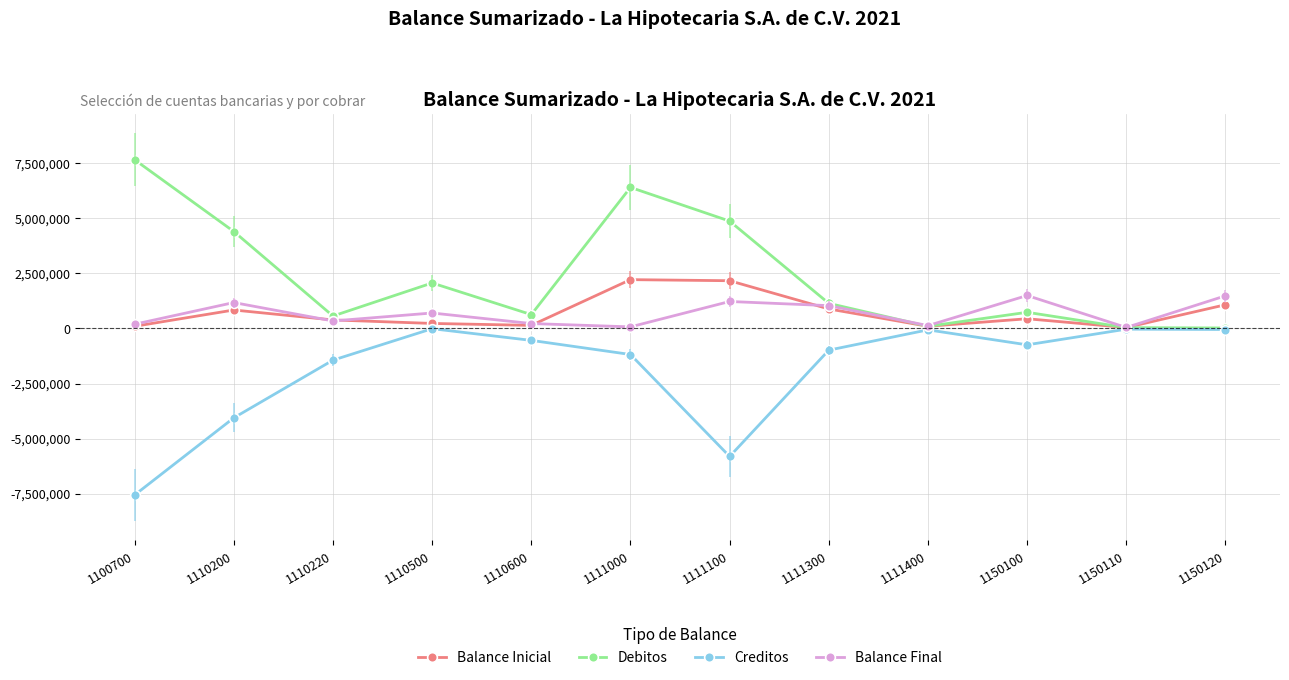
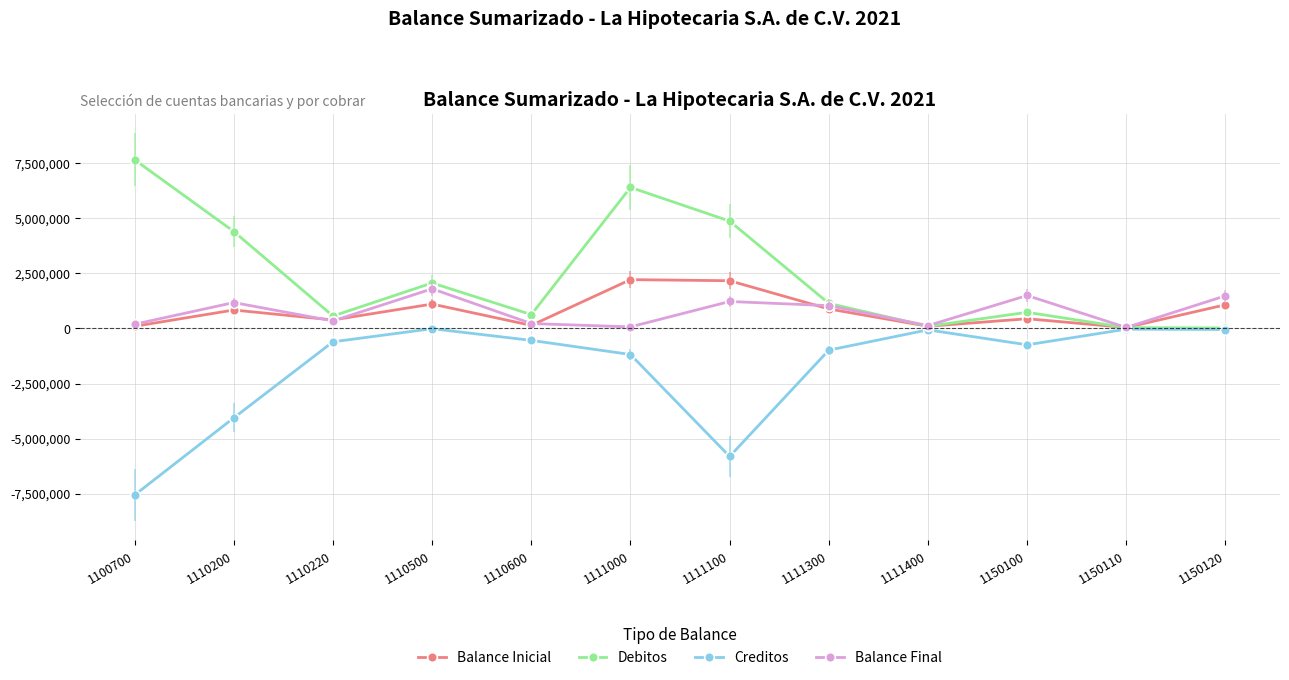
  {
    "Balance Inicial": {
      "1110200": "800,000",
-     "1110500": "200,000",
+     "1110500": "1,100,000",
      "1111000": "2,200,000",
      "1111100": "2,200,000",
      "1111300": "900,000",
      "1150100": "400,000",
      "1150120": "1,100,000"
    },
    "Debitos": {
      "1100700": "7,700,000",
      "1110200": "4,400,000",
      "1110220": "600,000",
      "1110500": "2,100,000",
      "1110600": "600,000",
      "1111000": "6,400,000",
      "1111100": "4,900,000",
      "1150100": "700,000"
    },
    "Creditos": {
      "1100700": "-7,600,000",
      "1110200": "-4,100,000",
-     "1110220": "-1,400,000",
+     "1110220": "-600,000",
      "1110500": "0",
      "1110600": "-500,000",
      "1111000": "-1,200,000",
      "1111100": "-5,800,000",
      "1111300": "-1,000,000",
      "1111400": "-100,000",
      "1150100": "-700,000"
    },
    "Balance Final": {
      "1110200": "1,200,000",
-     "1110500": "700,000",
+     "1110500": "1,800,000",
      "1111000": "100,000",
      "1111100": "1,200,000",
      "1150100": "1,500,000",
      "1150120": "1,500,000"
    }
  }
